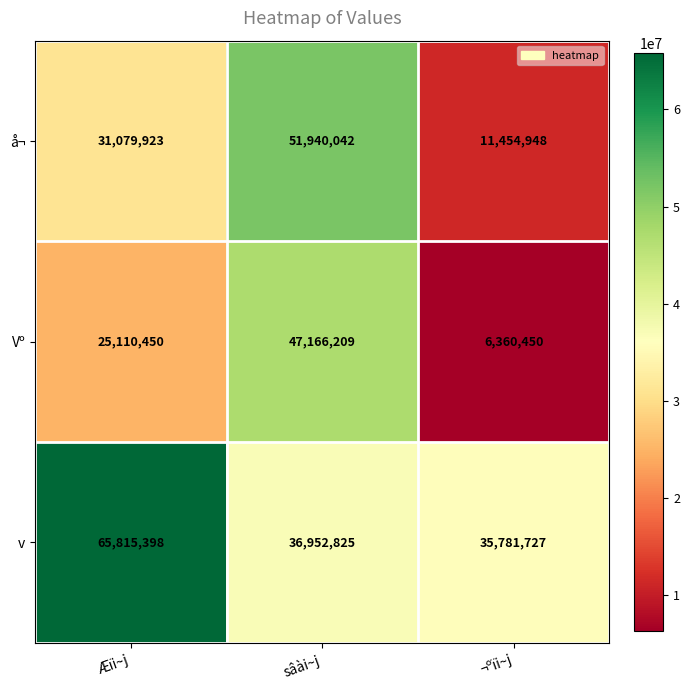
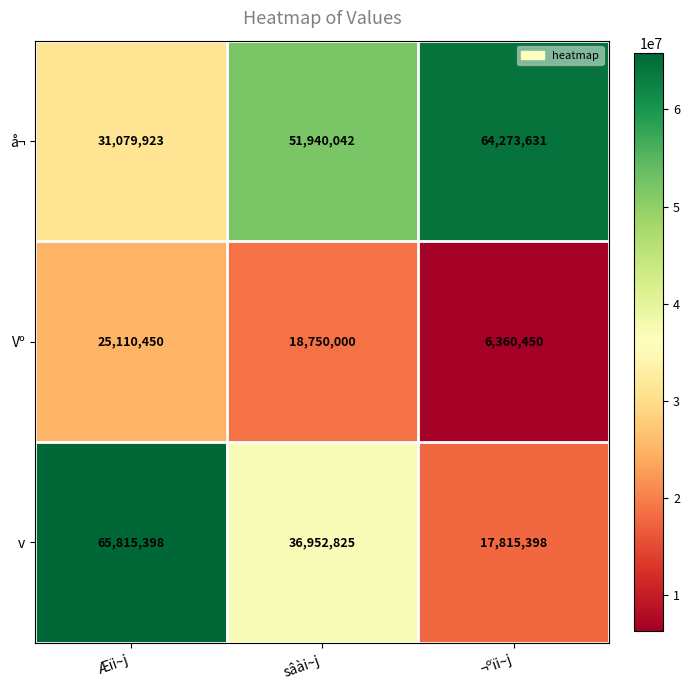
  {
    "å¬": {
      "Æïi~j": "31,079,923",
      "sâài~j": "51,940,042",
-     "¬ºïi~j": "11,454,948"
+     "¬ºïi~j": "64,273,631"
    },
    "Vº": {
      "Æïi~j": "25,110,450",
-     "sâài~j": "47,166,209",
+     "sâài~j": "18,750,000",
      "¬ºïi~j": "6,360,450"
    },
    "v": {
      "Æïi~j": "65,815,398",
      "sâài~j": "36,952,825",
-     "¬ºïi~j": "35,781,727"
+     "¬ºïi~j": "17,815,398"
    }
  }
